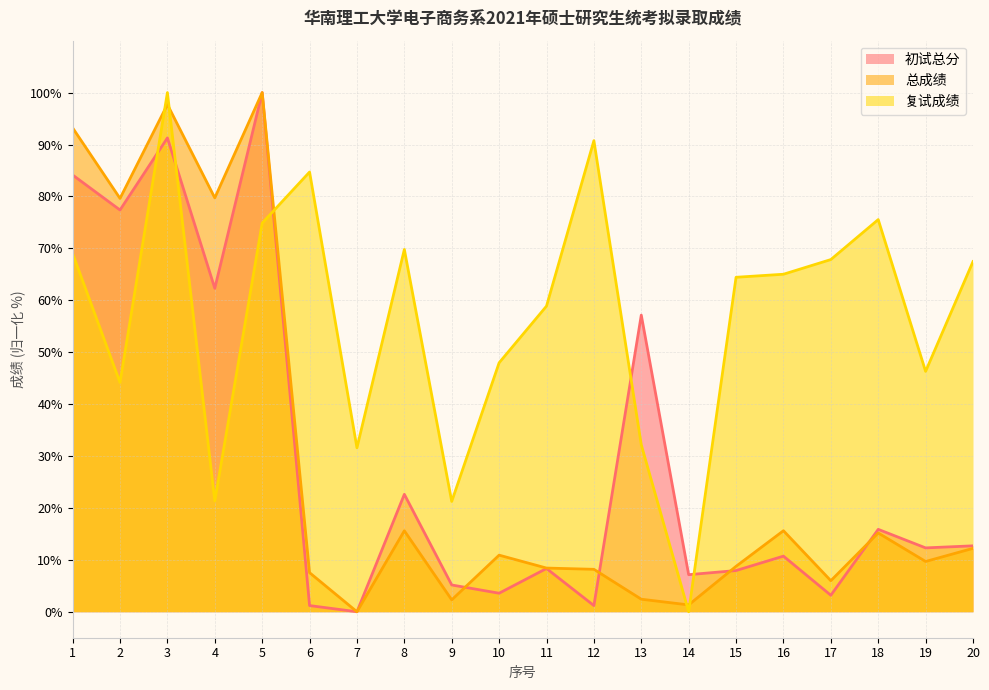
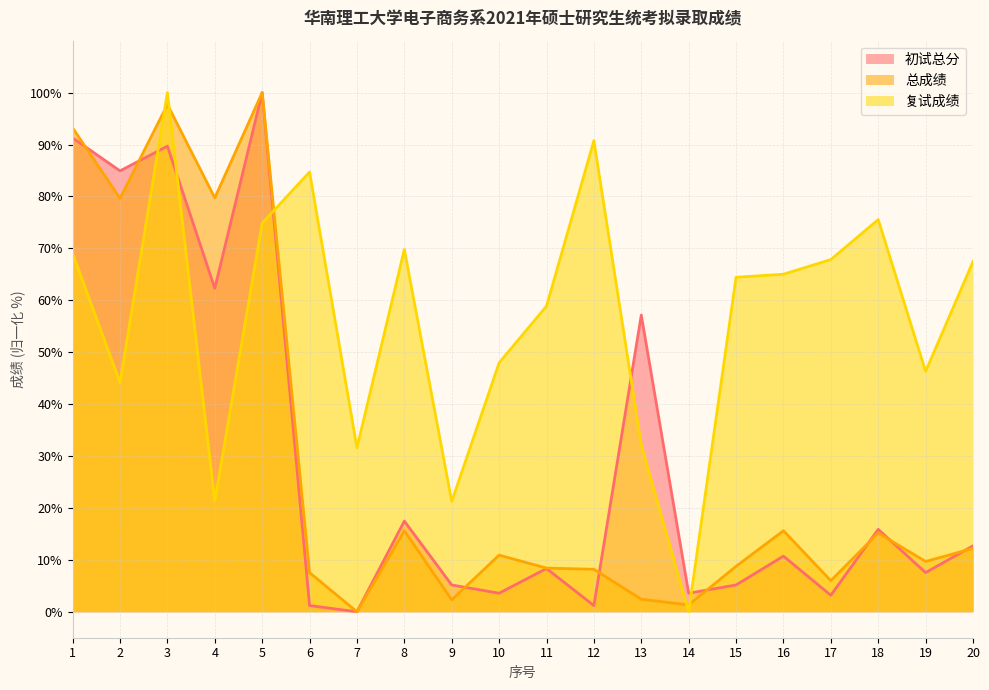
  {
    "初试总分": {
-     "1": "84%",
-     "2": "77%",
-     "3": "91%",
+     "1": "91%",
+     "2": "85%",
+     "3": "90%",
      "4": "62%",
      "6": "1%",
-     "8": "23%",
+     "8": "17%",
      "9": "5%",
      "10": "4%",
      "12": "1%",
      "13": "57%",
-     "14": "7%",
-     "15": "8%",
+     "14": "4%",
+     "15": "5%",
      "16": "11%",
      "17": "3%",
      "18": "16%",
-     "19": "12%",
+     "19": "8%",
      "20": "13%"
    }
  }
